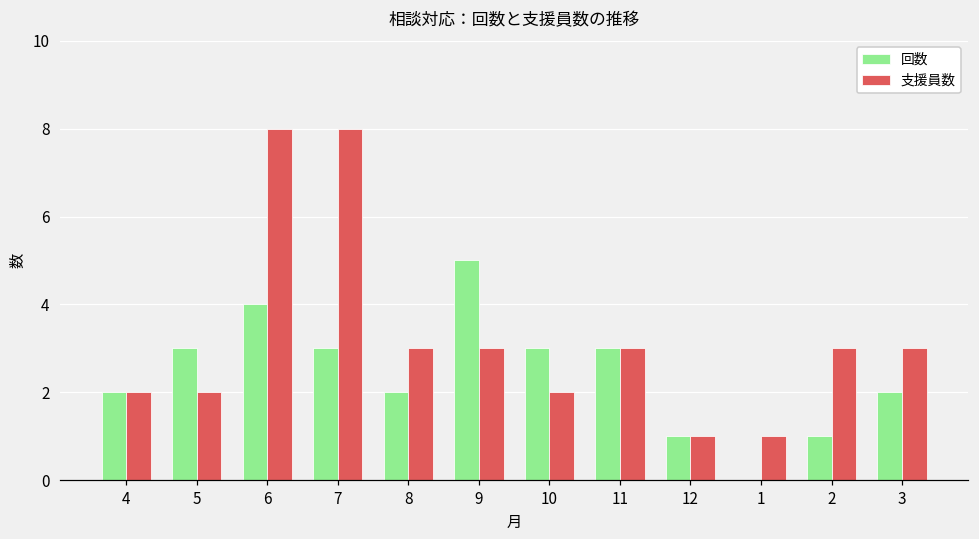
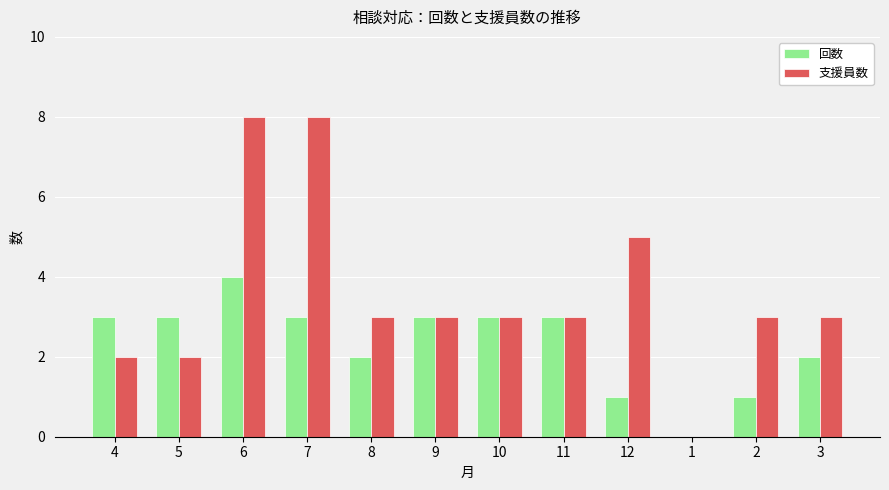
  {
    "回数": {
-     "4": 2,
+     "4": 3,
      "5": 3,
      "6": 4,
      "7": 3,
      "8": 2,
-     "9": 5,
+     "9": 3,
      "10": 3,
      "11": 3,
      "12": 1,
      "1": 0,
      "2": 1,
      "3": 2
    },
    "支援員数": {
      "4": 2,
      "5": 2,
      "6": 8,
      "7": 8,
      "8": 3,
      "9": 3,
-     "10": 2,
+     "10": 3,
      "11": 3,
-     "12": 1,
-     "1": 1,
+     "12": 5,
+     "1": 0,
      "2": 3,
      "3": 3
    }
  }
